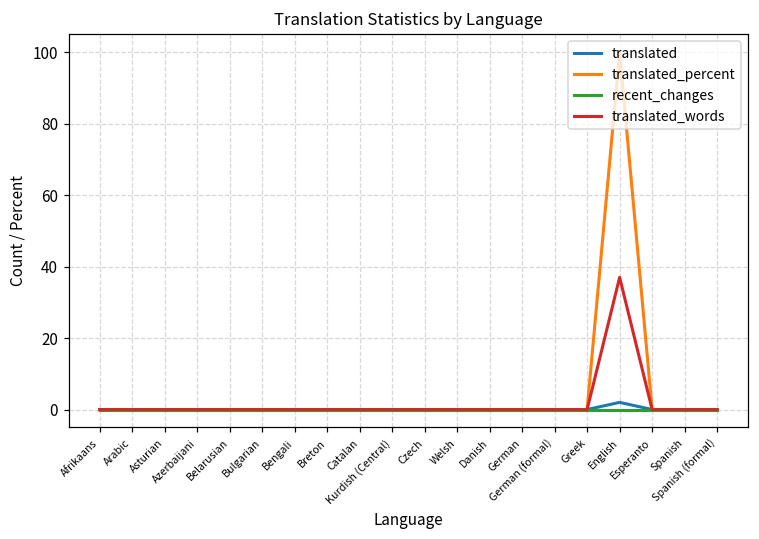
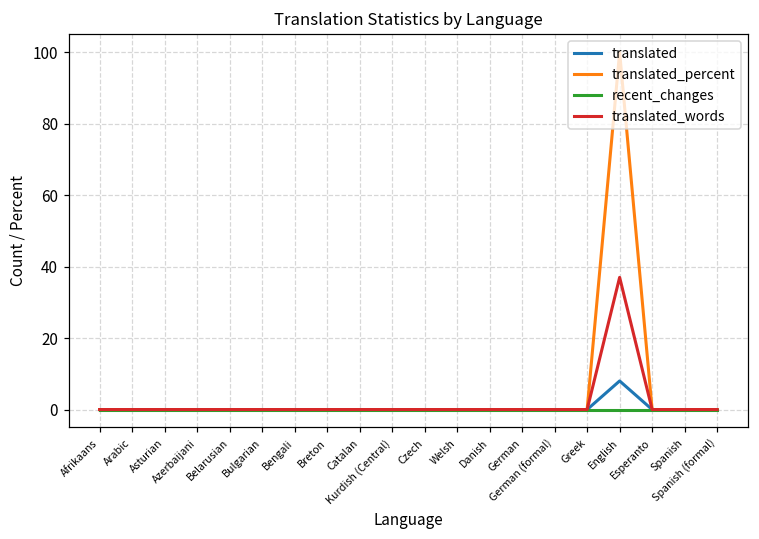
  {
    "translated": {
-     "English": 2
+     "English": 8
    },
    "recent_changes": {
      "English": 0
    },
    "translated_words": {
      "English": 37
    }
  }
